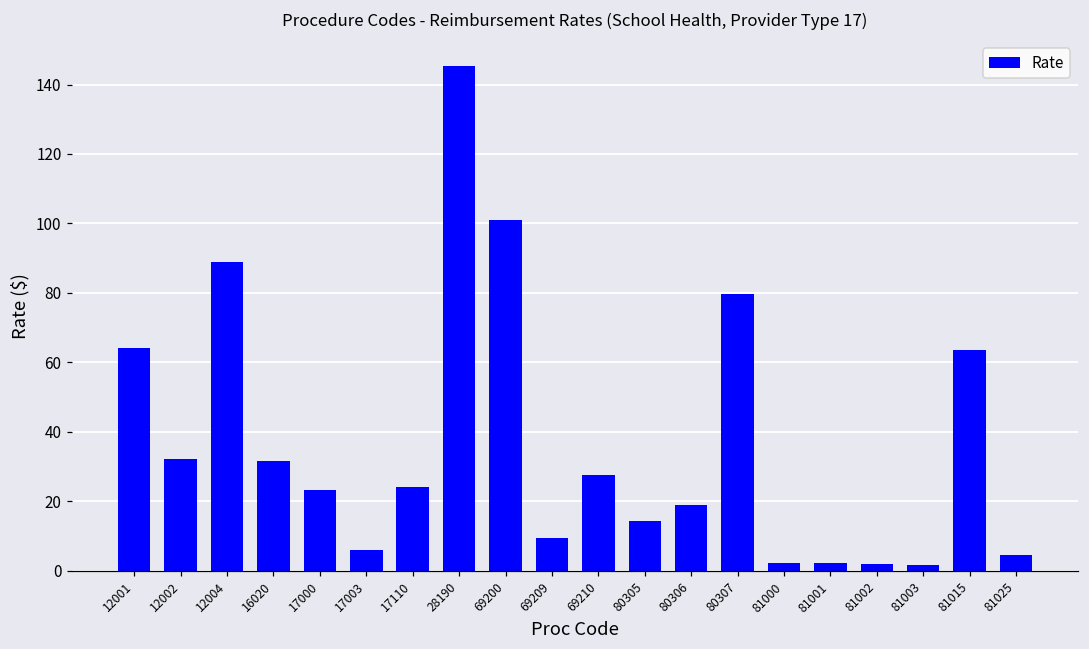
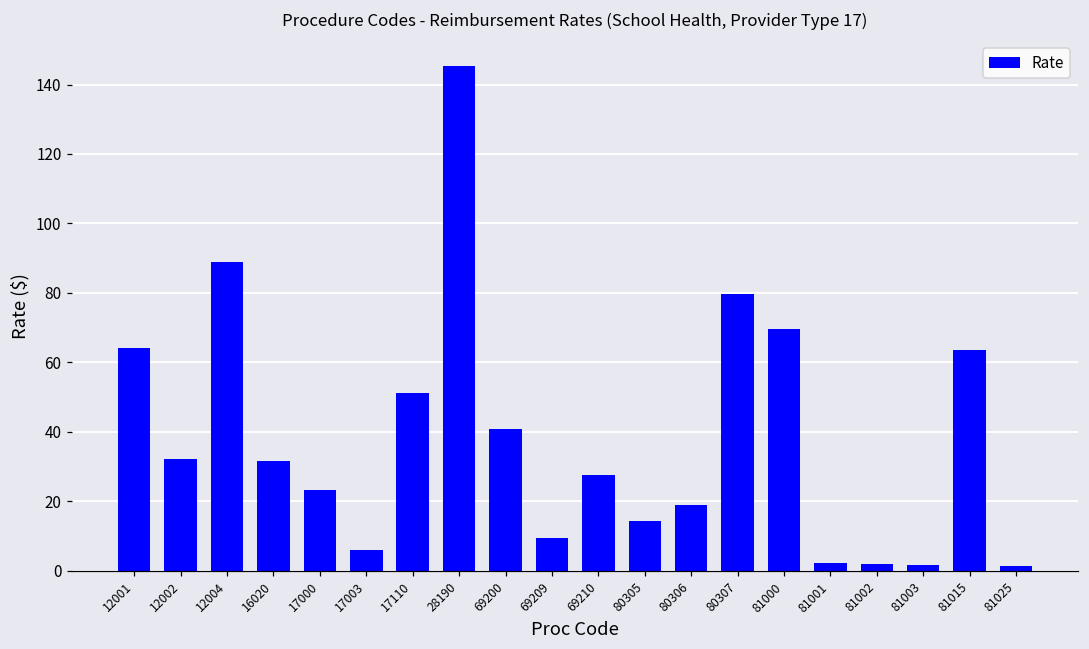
  {
    "12001": 64,
    "12002": 32,
    "12004": 89,
    "16020": 32,
    "17000": 23,
    "17003": 6,
-   "17110": 24,
+   "17110": 51,
    "28190": 145,
-   "69200": 101,
+   "69200": 41,
    "69209": 9,
    "69210": 27,
    "80305": 14,
    "80306": 19,
    "80307": 80,
-   "81000": 2,
+   "81000": 70,
    "81001": 2,
    "81002": 2,
    "81003": 2,
    "81015": 63,
-   "81025": 4
+   "81025": 1
  }
